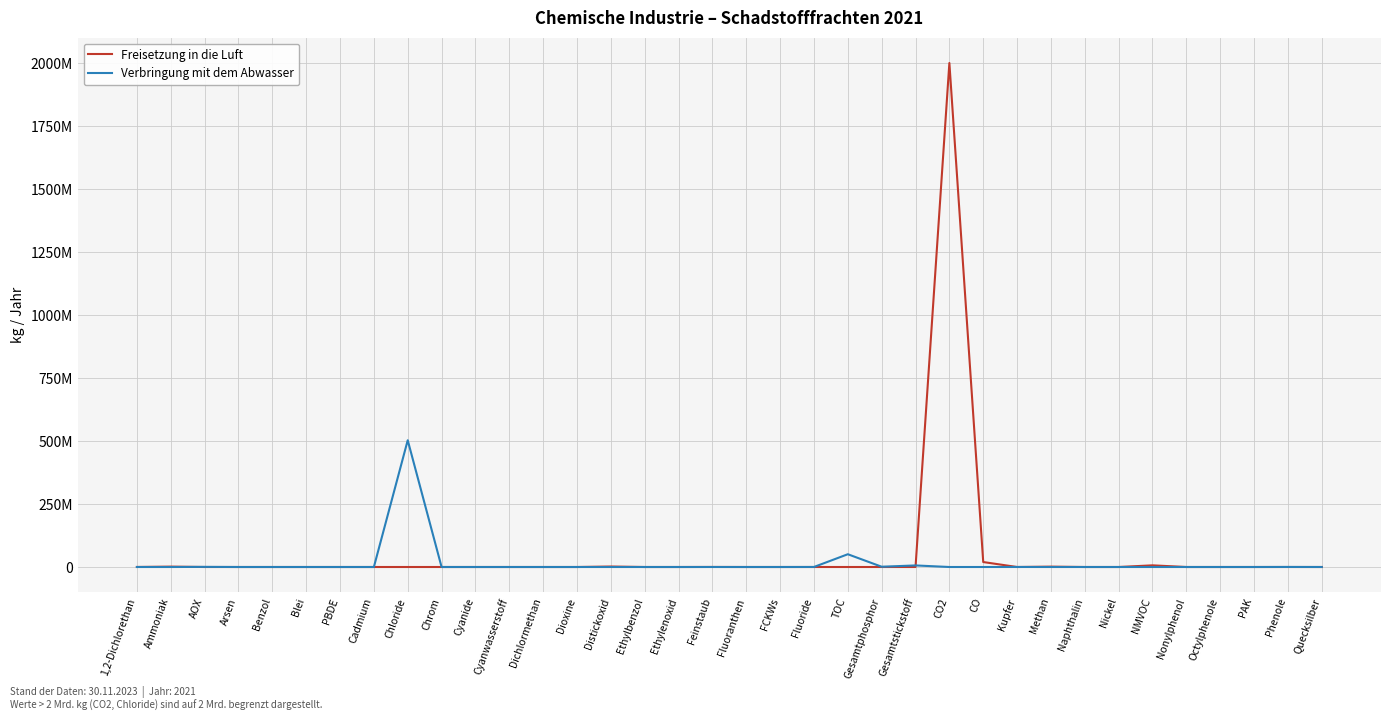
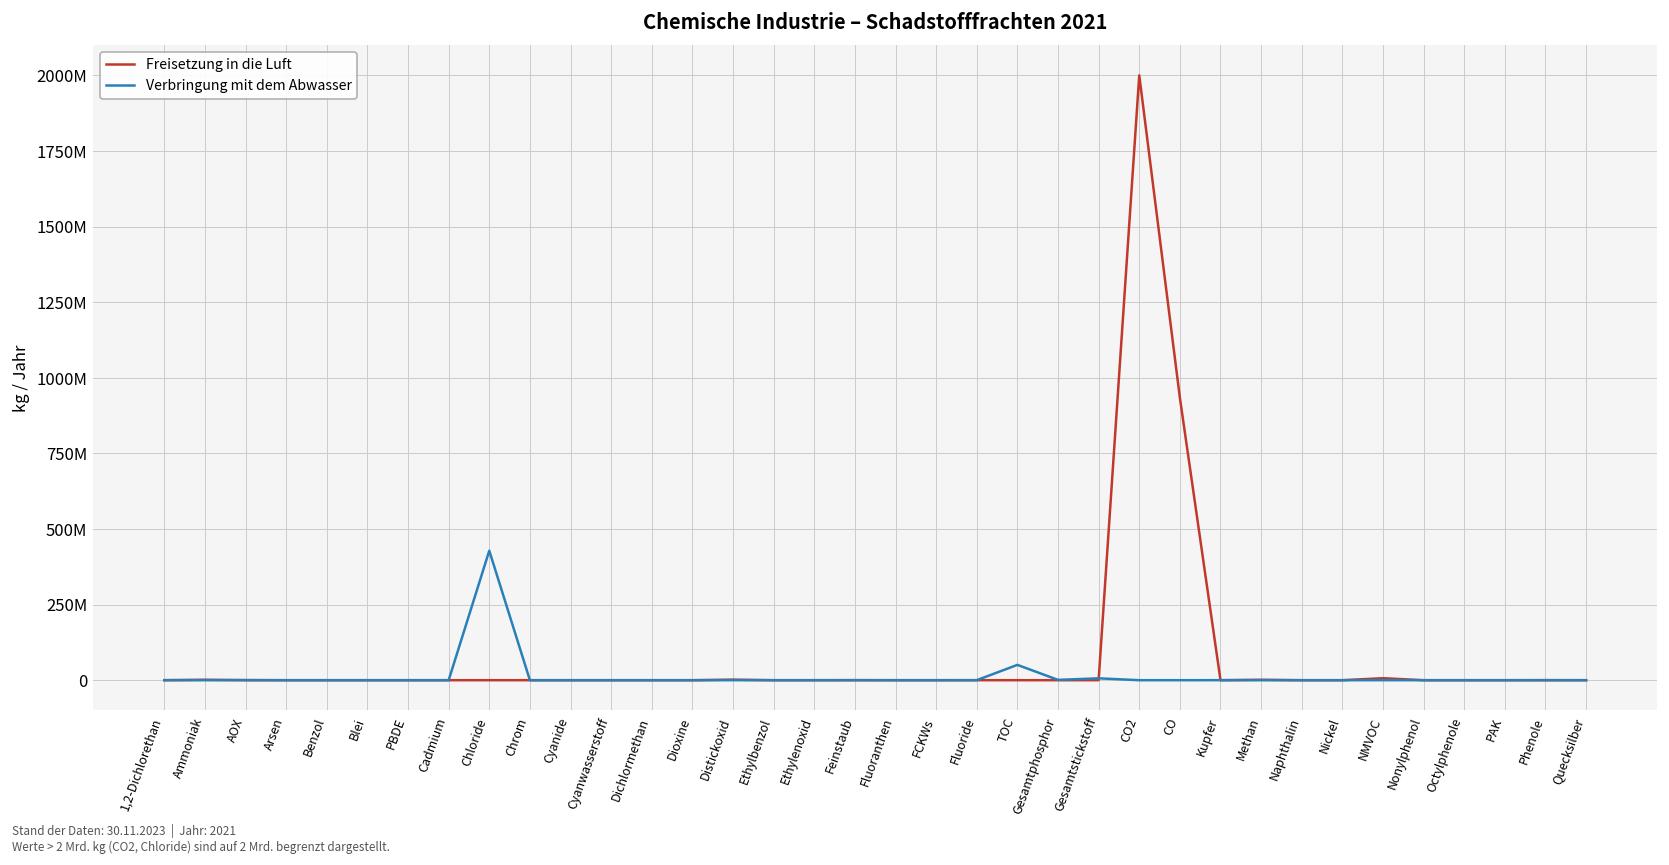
  {
    "Freisetzung in die Luft": {
      "Chloride": 0,
      "TOC": 0,
      "CO2": 2000000000,
-     "CO": 20000000
+     "CO": 930000000
    },
    "Verbringung mit dem Abwasser": {
-     "Chloride": 500000000,
+     "Chloride": 430000000,
      "TOC": 50000000,
      "CO2": 0,
      "CO": 0
    }
  }
